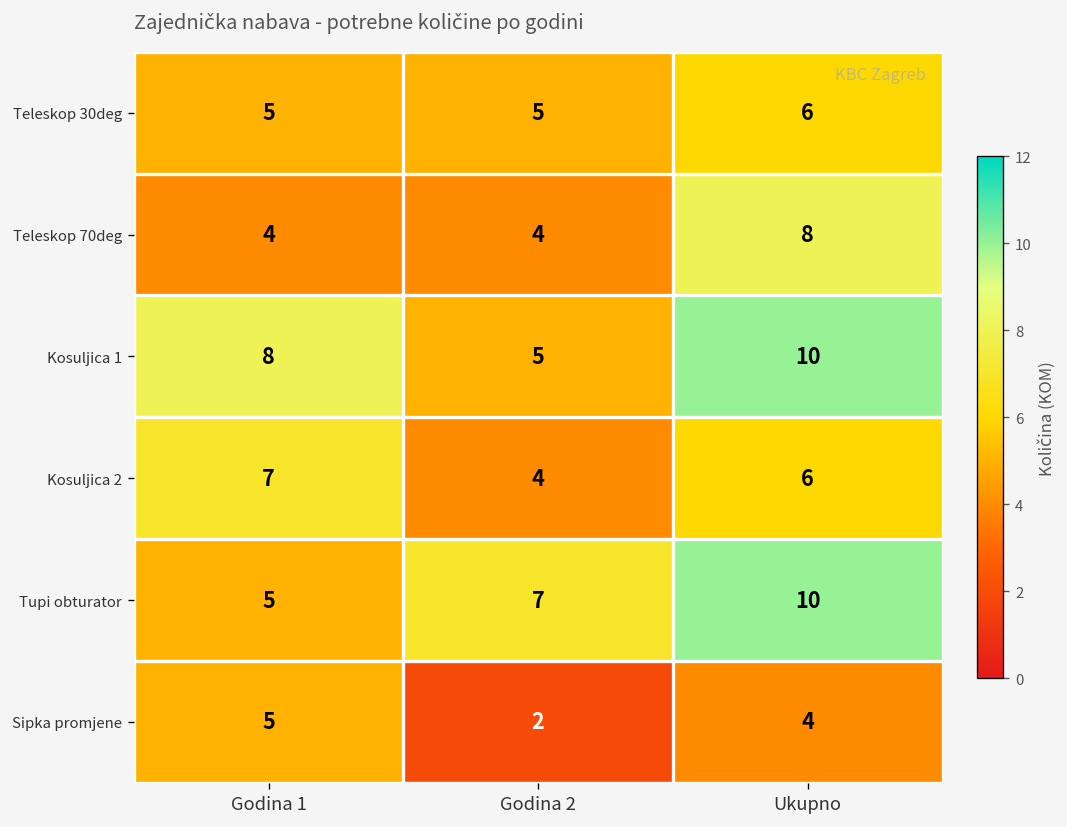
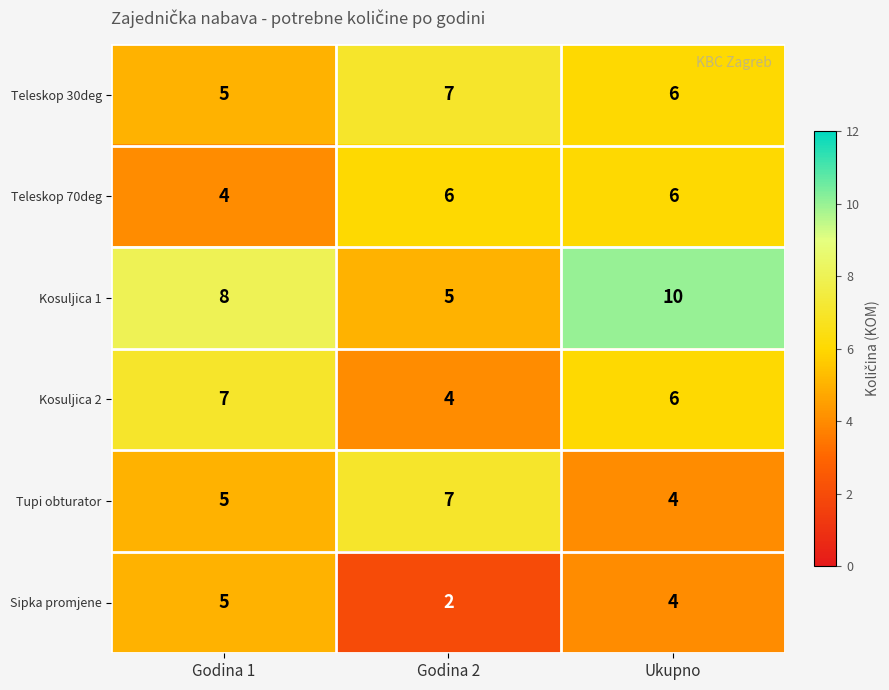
  {
    "Teleskop 30deg": {
      "Godina 1": 5,
-     "Godina 2": 5
+     "Godina 2": 7
    },
    "Teleskop 70deg": {
      "Godina 1": 4,
-     "Godina 2": 4,
-     "Ukupno": 8
+     "Godina 2": 6,
+     "Ukupno": 6
    },
    "Kosuljica 1": {
      "Godina 1": 8,
      "Godina 2": 5,
      "Ukupno": 10
    },
    "Kosuljica 2": {
      "Godina 1": 7,
      "Godina 2": 4,
      "Ukupno": 6
    },
    "Tupi obturator": {
      "Godina 1": 5,
      "Godina 2": 7,
-     "Ukupno": 10
+     "Ukupno": 4
    },
    "Sipka promjene": {
      "Godina 1": 5,
      "Godina 2": 2,
      "Ukupno": 4
    }
  }
